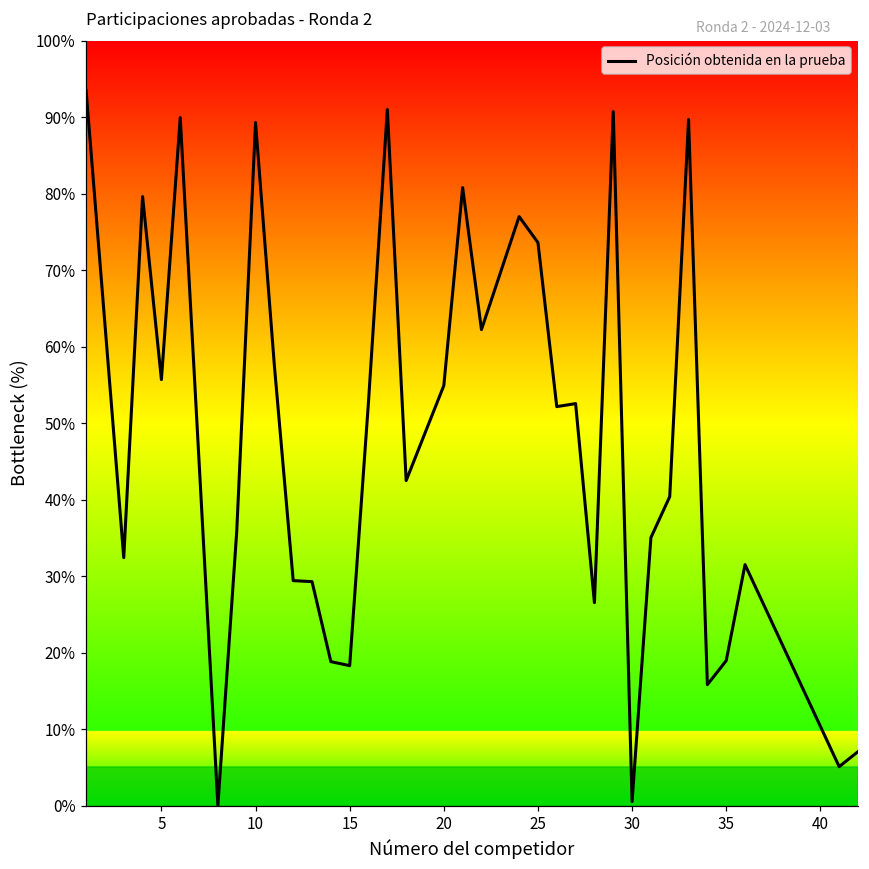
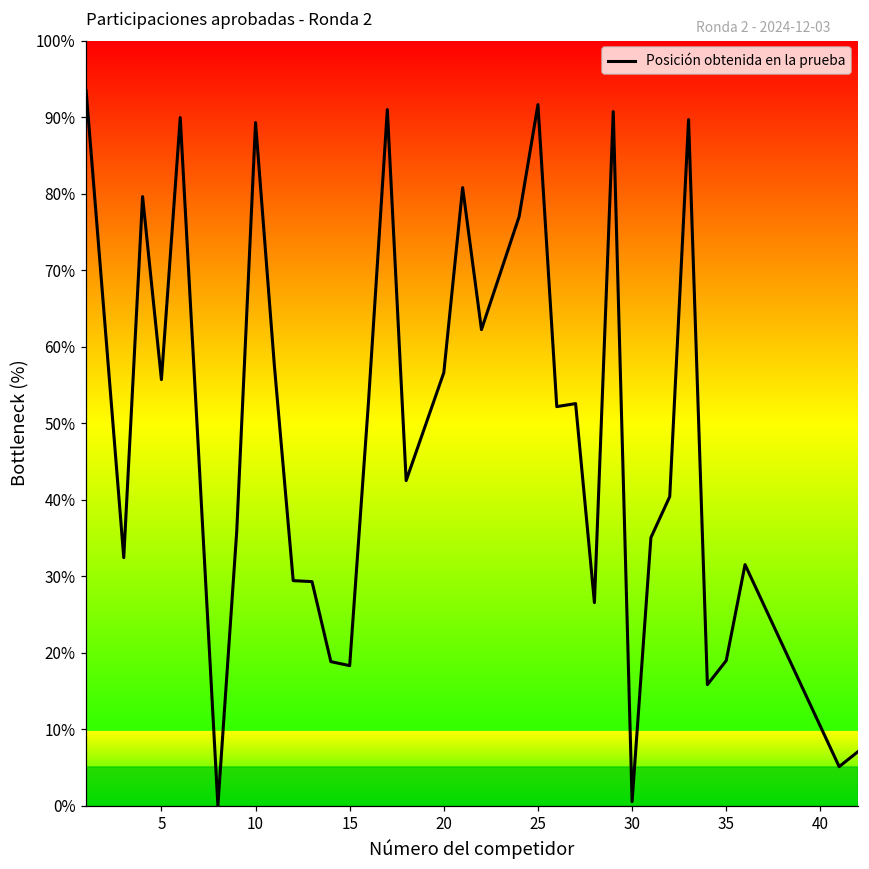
  {
    "5": "56%",
    "10": "89%",
    "15": "18%",
-   "20": "55%",
-   "25": "74%",
+   "20": "57%",
+   "25": "92%",
    "35": "19%"
  }
